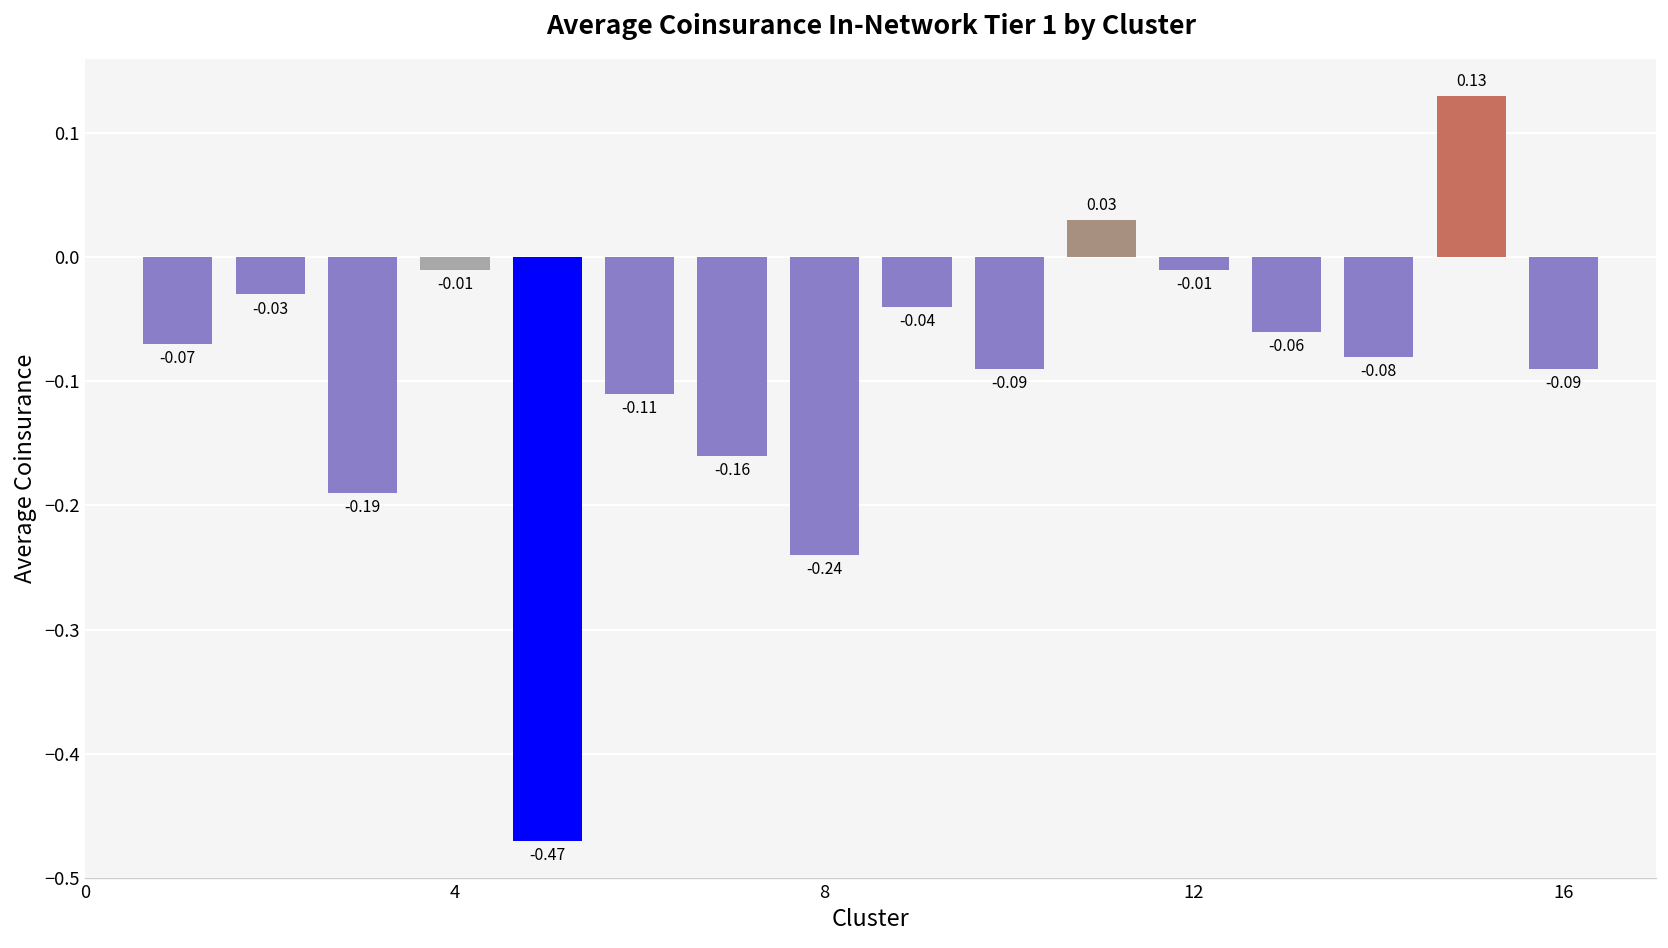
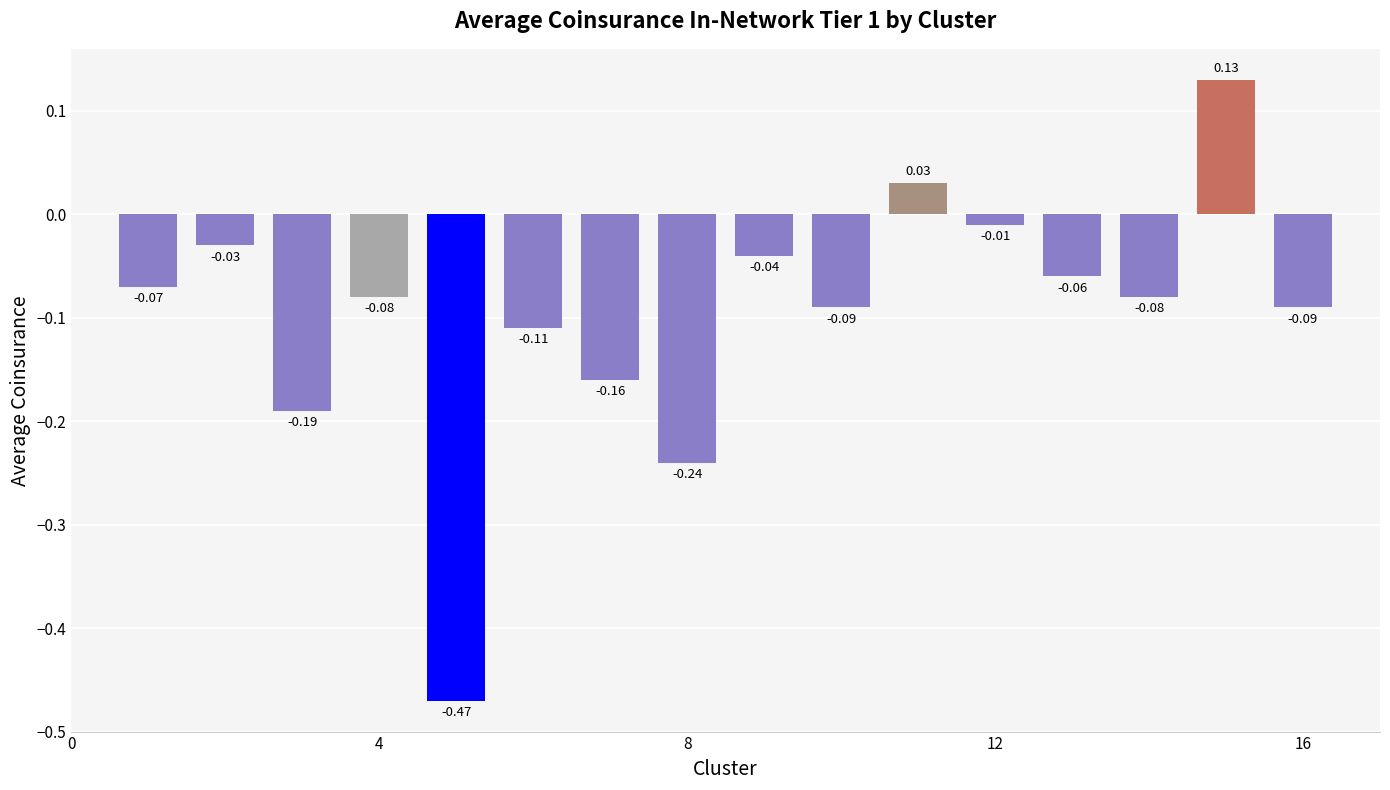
  {
-   "4": -0.01,
+   "4": -0.08,
    "8": -0.24,
    "12": -0.01,
    "16": -0.09
  }
